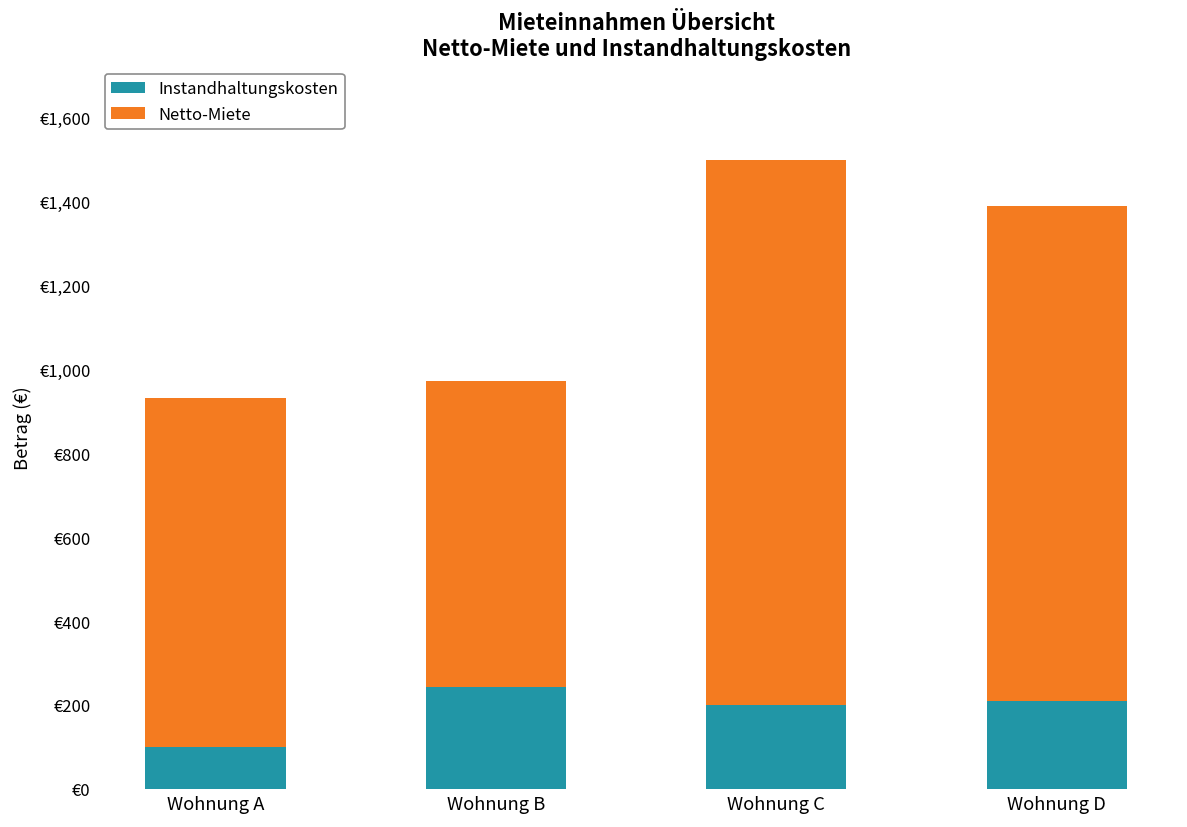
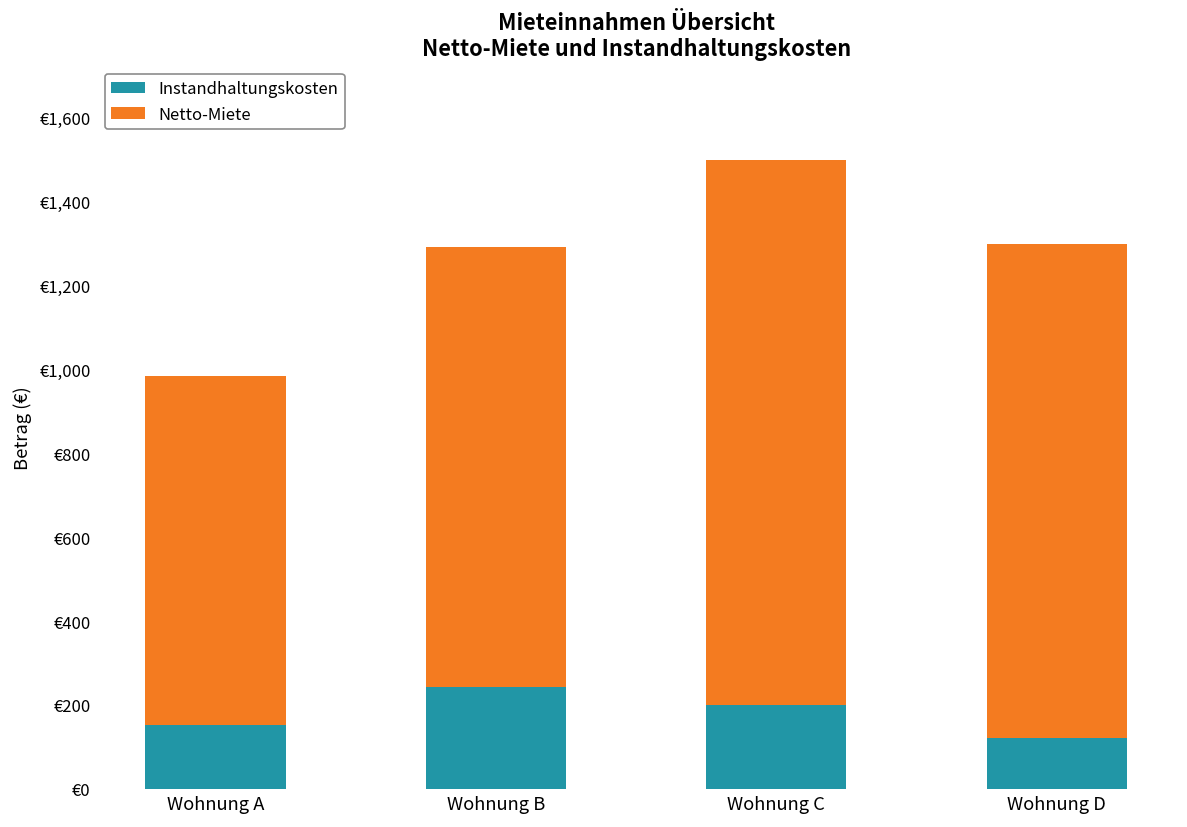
  {
    "Instandhaltungskosten": {
-     "Wohnung A": "€100",
+     "Wohnung A": "€150",
      "Wohnung B": "€240",
      "Wohnung C": "€200",
-     "Wohnung D": "€210"
+     "Wohnung D": "€120"
    },
    "Netto-Miete": {
      "Wohnung A": "€830",
-     "Wohnung B": "€730",
+     "Wohnung B": "€1,050",
      "Wohnung C": "€1,300",
      "Wohnung D": "€1,180"
    }
  }
